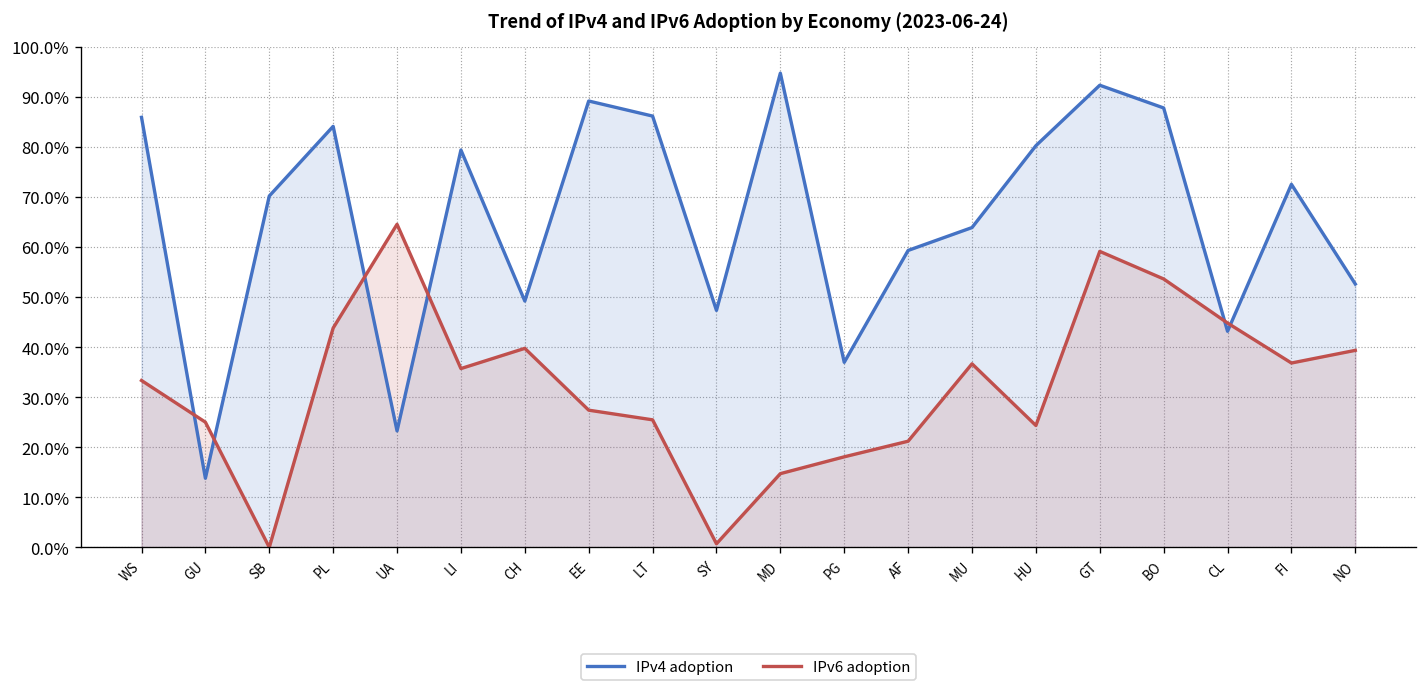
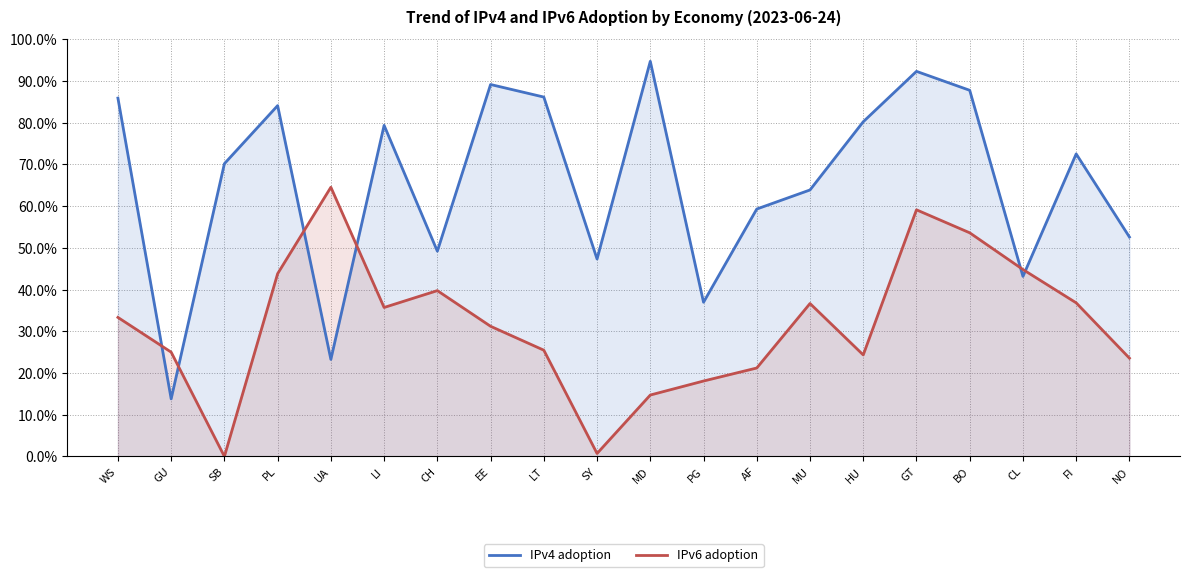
  {
    "IPv4 adoption": {
      "WS": "86%",
      "GU": "14%",
      "SB": "70%",
      "PL": "84%",
      "UA": "23%",
      "LI": "79%",
      "CH": "49%",
      "EE": "89%",
      "LT": "86%",
      "SY": "47%",
      "MD": "95%",
      "PG": "37%",
      "AF": "59%",
      "MU": "64%",
      "HU": "80%",
      "GT": "92%",
      "BO": "88%",
      "CL": "43%",
      "FI": "73%",
      "NO": "53%"
    },
    "IPv6 adoption": {
      "WS": "33%",
      "GU": "25%",
      "SB": "0%",
      "PL": "44%",
      "UA": "65%",
      "LI": "36%",
      "CH": "40%",
-     "EE": "27%",
+     "EE": "31%",
      "LT": "25%",
      "SY": "1%",
      "MD": "15%",
      "PG": "18%",
      "AF": "21%",
      "MU": "37%",
      "HU": "24%",
      "GT": "59%",
      "BO": "54%",
      "CL": "45%",
      "FI": "37%",
-     "NO": "39%"
+     "NO": "24%"
    }
  }
